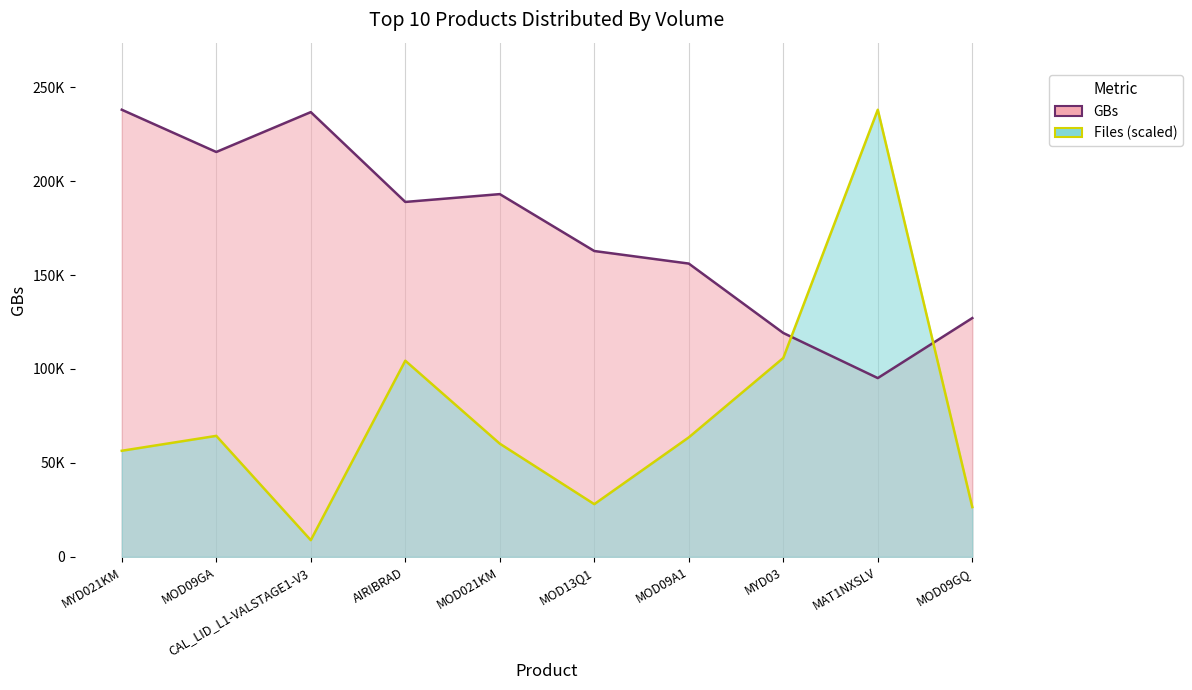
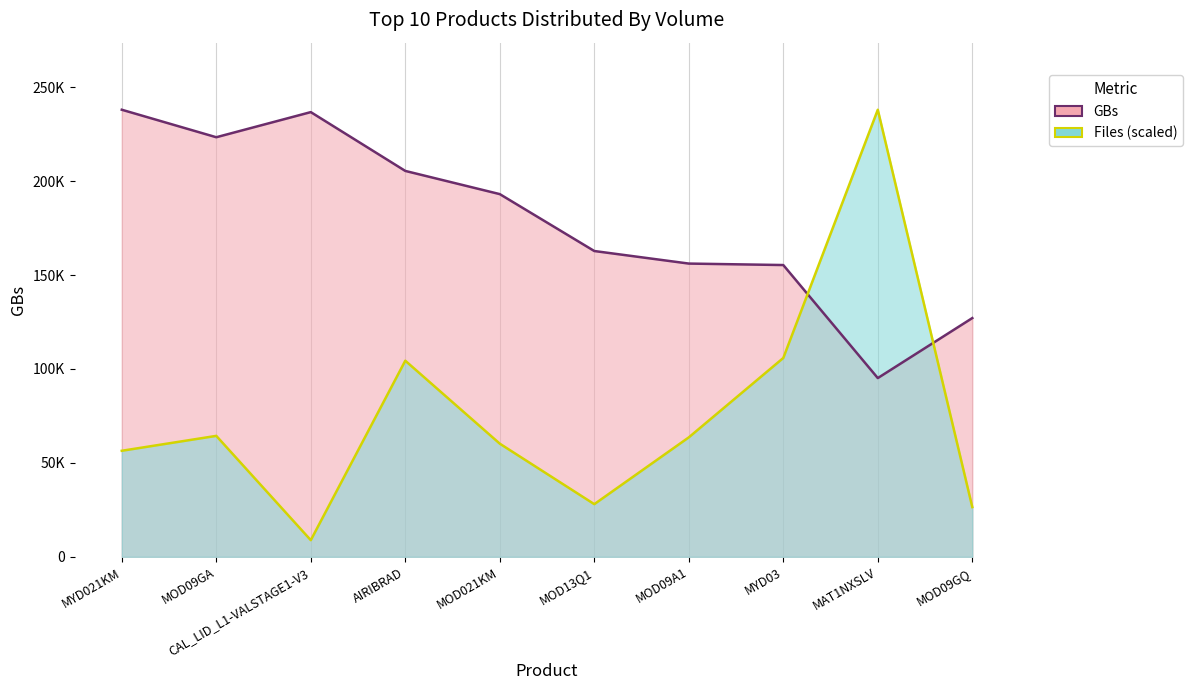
  {
    "GBs": {
      "MYD021KM": 238000,
-     "MOD09GA": 216000,
+     "MOD09GA": 223000,
      "CAL_LID_L1-VALSTAGE1-V3": 237000,
-     "AIRIBRAD": 189000,
+     "AIRIBRAD": 205000,
      "MOD021KM": 193000,
      "MOD13Q1": 163000,
      "MOD09A1": 156000,
-     "MYD03": 119000,
+     "MYD03": 155000,
      "MAT1NXSLV": 95000,
      "MOD09GQ": 127000
    }
  }
